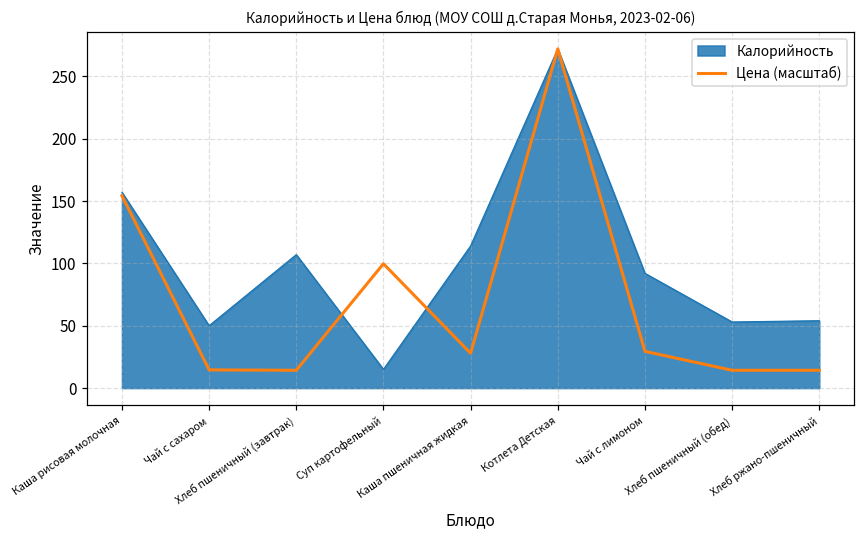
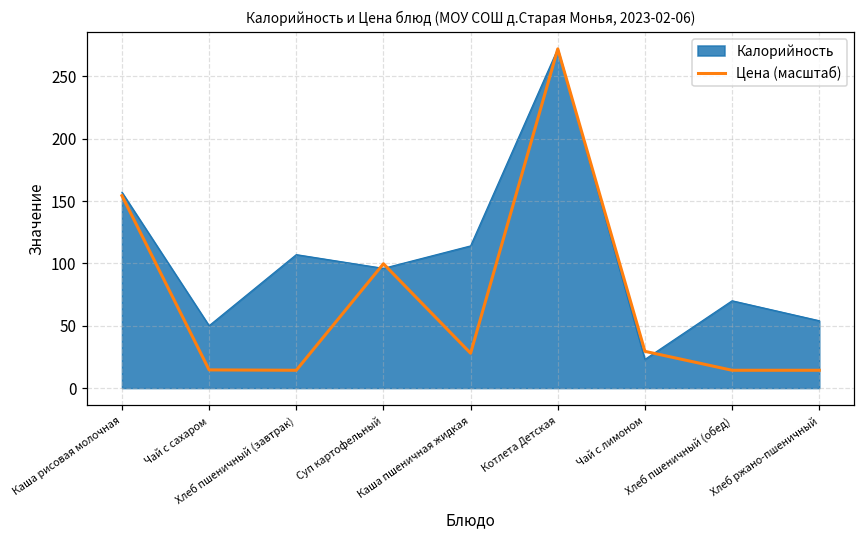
  {
    "Калорийность": {
      "Каша рисовая молочная": 157,
      "Чай с сахаром": 50,
      "Хлеб пшеничный (завтрак)": 107,
-     "Суп картофельный": 15,
+     "Суп картофельный": 96,
      "Каша пшеничная жидкая": 114,
-     "Чай с лимоном": 92,
-     "Хлеб пшеничный (обед)": 53,
+     "Чай с лимоном": 23,
+     "Хлеб пшеничный (обед)": 70,
      "Хлеб ржано-пшеничный": 54
    },
    "Цена (масштаб)": {
      "Каша рисовая молочная": 154,
      "Чай с сахаром": 15,
      "Хлеб пшеничный (завтрак)": 14,
      "Суп картофельный": 100,
      "Каша пшеничная жидкая": 28,
      "Чай с лимоном": 29,
      "Хлеб пшеничный (обед)": 14,
      "Хлеб ржано-пшеничный": 14
    }
  }
